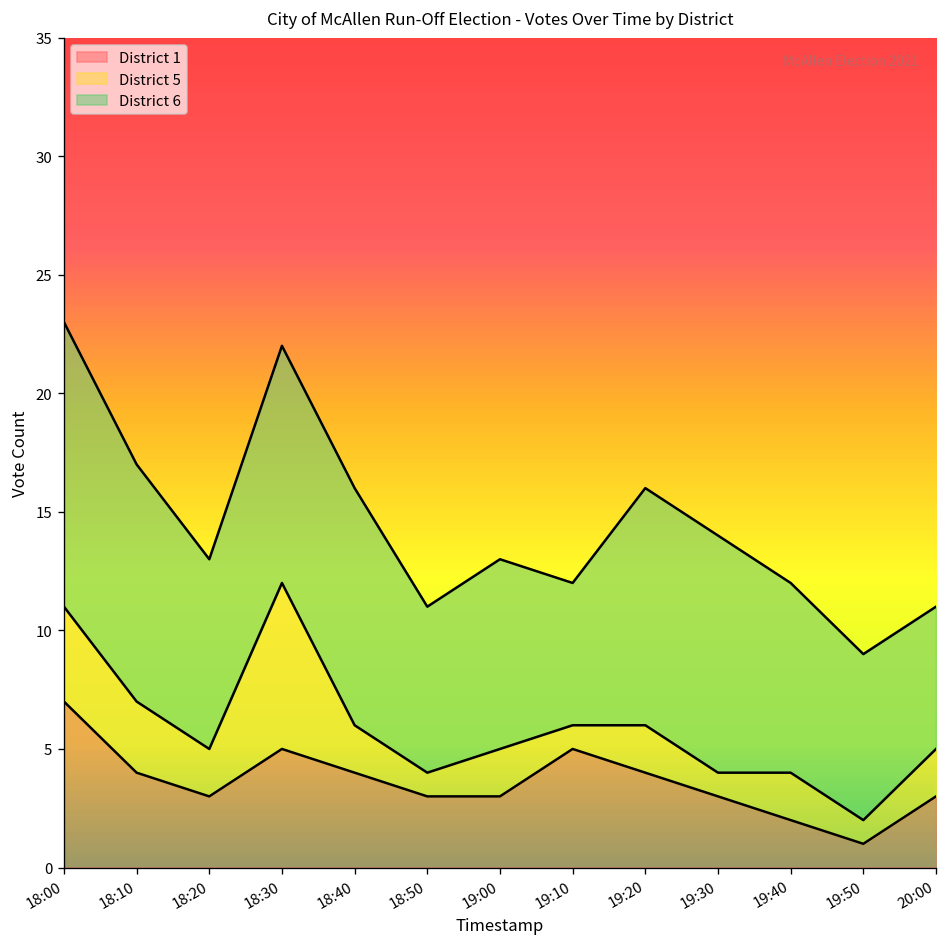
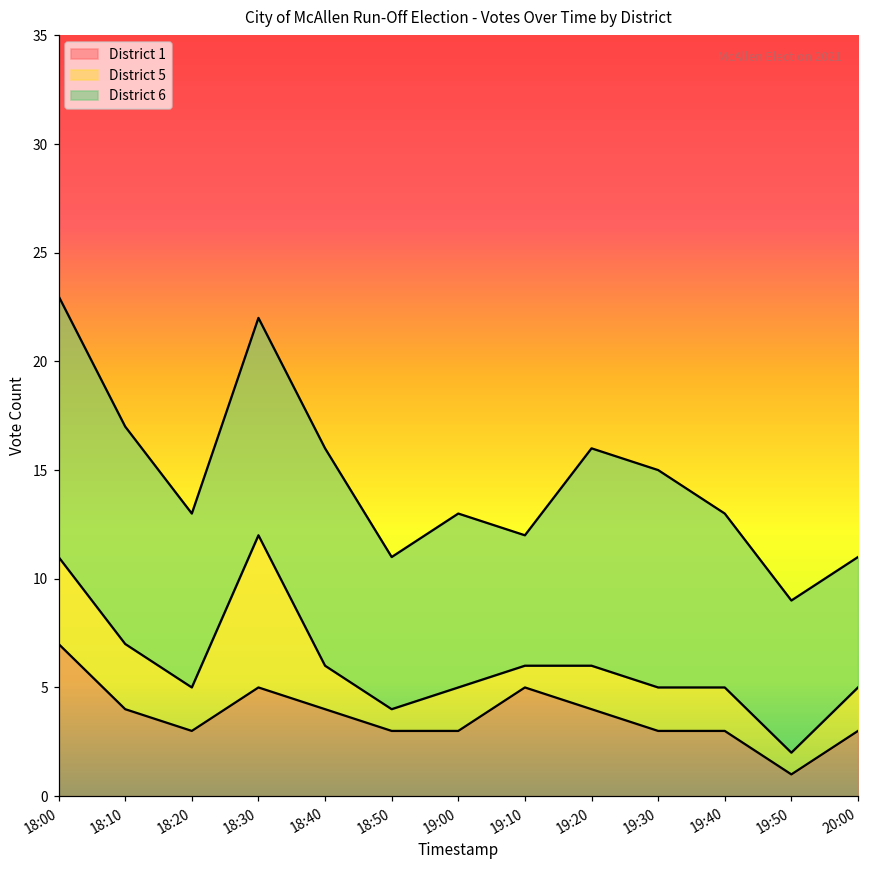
  {
    "District 1": {
      "18:00": 7,
      "18:10": 4,
      "18:20": 3,
      "18:30": 5,
      "18:40": 4,
      "18:50": 3,
      "19:00": 3,
      "19:10": 5,
      "19:20": 4,
      "19:30": 3,
-     "19:40": 2,
+     "19:40": 3,
      "19:50": 1,
      "20:00": 3
    },
    "District 5": {
      "18:00": 4,
      "18:10": 3,
      "18:20": 2,
      "18:30": 7,
      "18:40": 2,
      "18:50": 1,
      "19:00": 2,
      "19:10": 1,
      "19:20": 2,
-     "19:30": 1,
+     "19:30": 2,
      "19:40": 2,
      "19:50": 1,
      "20:00": 2
    },
    "District 6": {
      "18:00": 12,
      "18:10": 10,
      "18:20": 8,
      "18:30": 10,
      "18:40": 10,
      "18:50": 7,
      "19:00": 8,
      "19:10": 6,
      "19:20": 10,
      "19:30": 10,
      "19:40": 8,
      "19:50": 7,
      "20:00": 6
    }
  }
